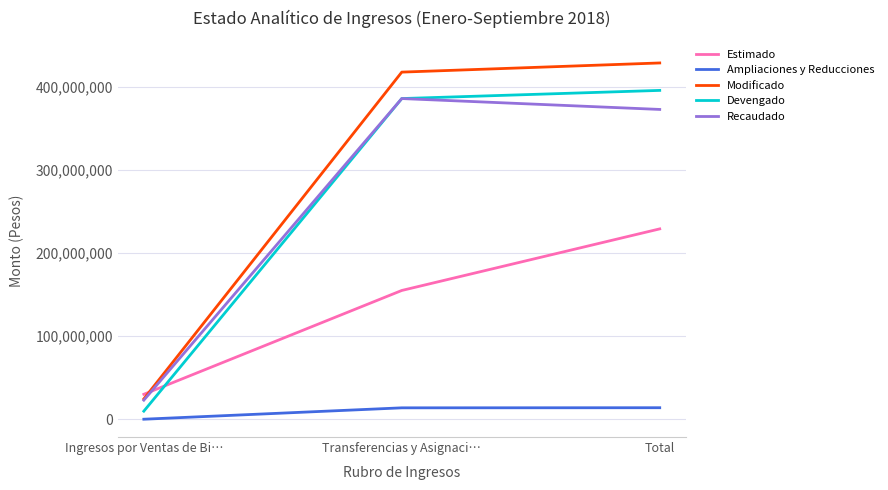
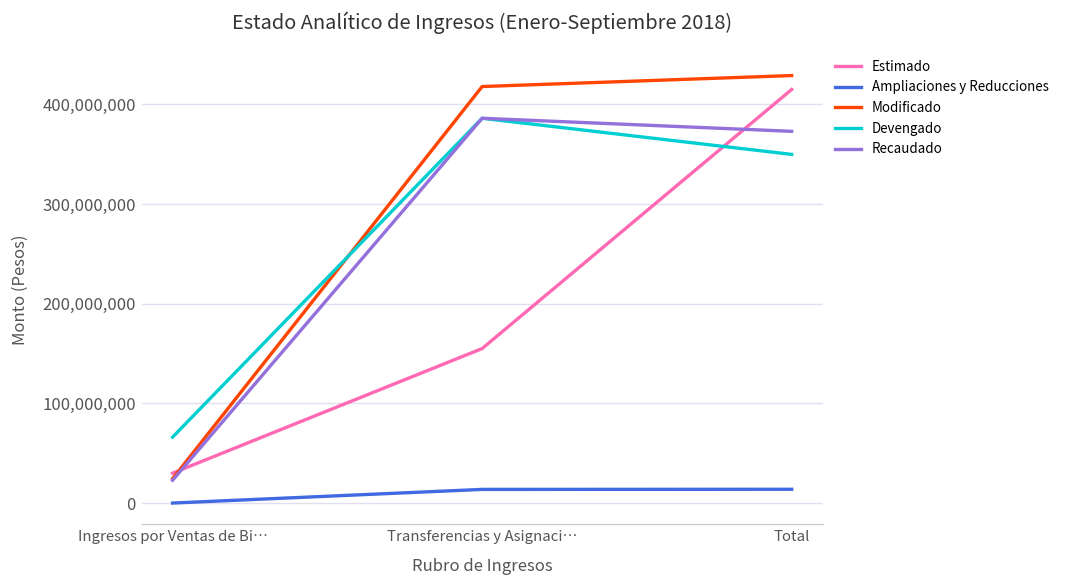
  {
    "Estimado": {
      "Ingresos por Ventas de Bi…": "30,000,000",
      "Transferencias y Asignaci…": "160,000,000",
-     "Total": "230,000,000"
+     "Total": "410,000,000"
    },
    "Ampliaciones y Reducciones": {
      "Ingresos por Ventas de Bi…": "0",
      "Transferencias y Asignaci…": "10,000,000",
      "Total": "10,000,000"
    },
    "Modificado": {
      "Transferencias y Asignaci…": "420,000,000",
      "Total": "430,000,000"
    },
    "Devengado": {
-     "Ingresos por Ventas de Bi…": "10,000,000",
-     "Total": "400,000,000"
+     "Ingresos por Ventas de Bi…": "70,000,000",
+     "Total": "350,000,000"
    },
    "Recaudado": {
      "Total": "370,000,000"
    }
  }
